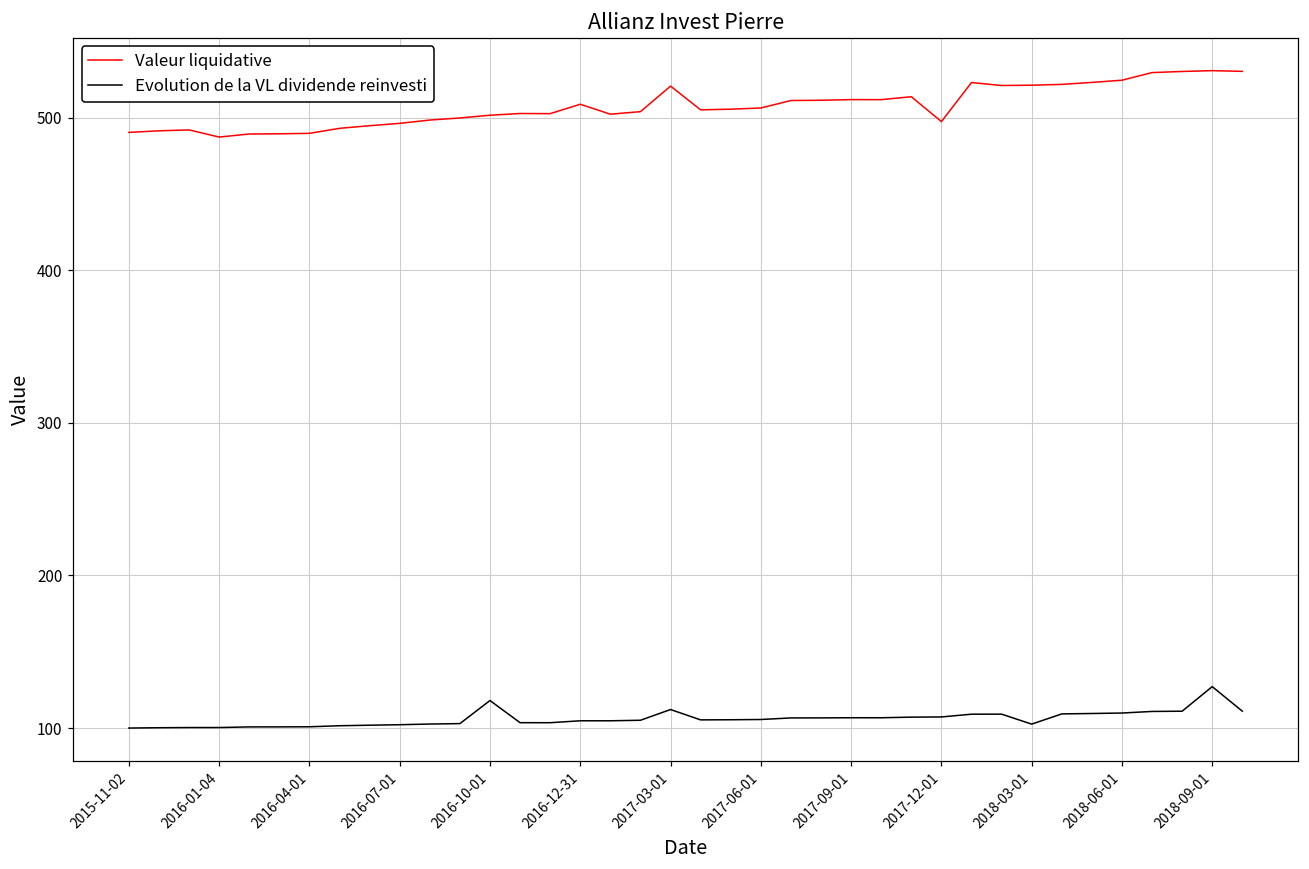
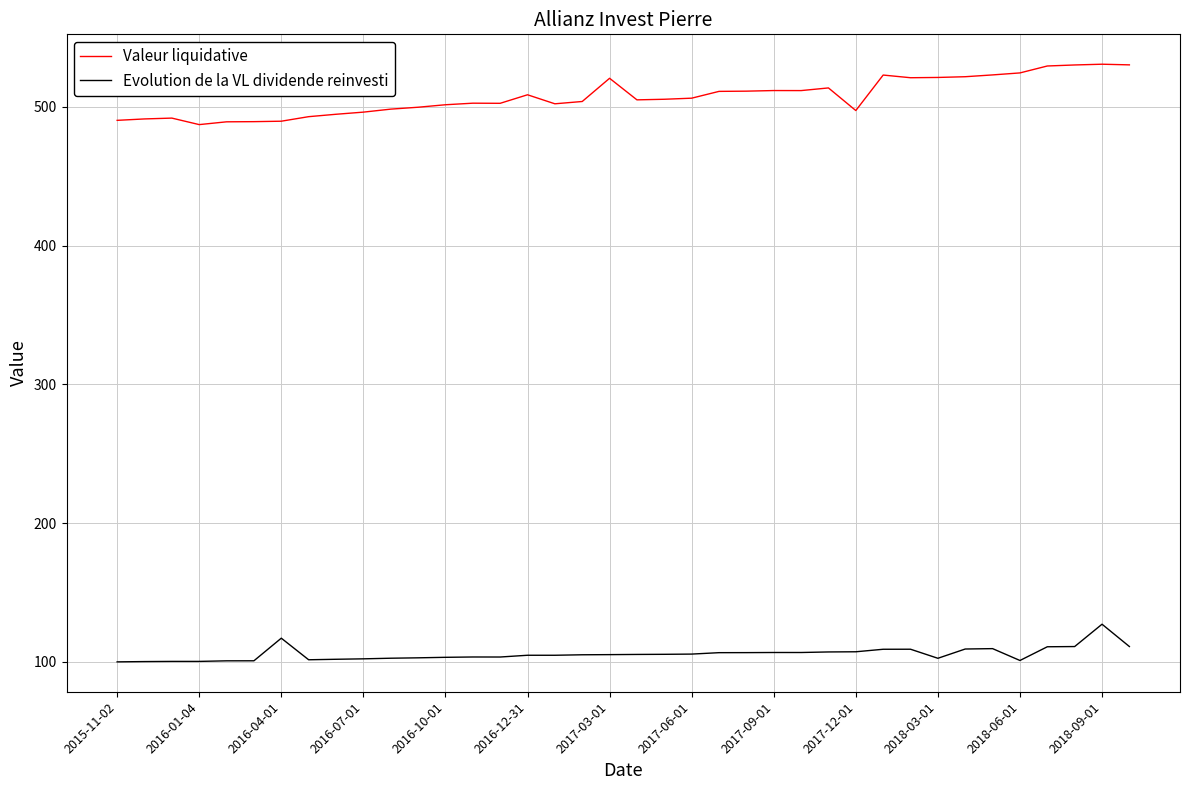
  {
    "Valeur liquidative": {
      "2015-11-02": 490,
      "2016-01-04": 487,
      "2016-04-01": 490,
      "2016-07-01": 496,
      "2016-10-01": 502,
      "2016-12-31": 509,
      "2017-03-01": 521,
      "2017-06-01": 506,
      "2017-09-01": 512,
      "2017-12-01": 497,
      "2018-03-01": 521,
      "2018-06-01": 525,
      "2018-09-01": 531
    },
    "Evolution de la VL dividende reinvesti": {
      "2015-11-02": 100,
      "2016-01-04": 100,
-     "2016-04-01": 101,
+     "2016-04-01": 117,
      "2016-07-01": 102,
-     "2016-10-01": 118,
+     "2016-10-01": 103,
      "2016-12-31": 105,
-     "2017-03-01": 112,
+     "2017-03-01": 105,
      "2017-06-01": 106,
      "2017-09-01": 107,
      "2017-12-01": 107,
      "2018-03-01": 103,
-     "2018-06-01": 110,
+     "2018-06-01": 101,
      "2018-09-01": 127
    }
  }
